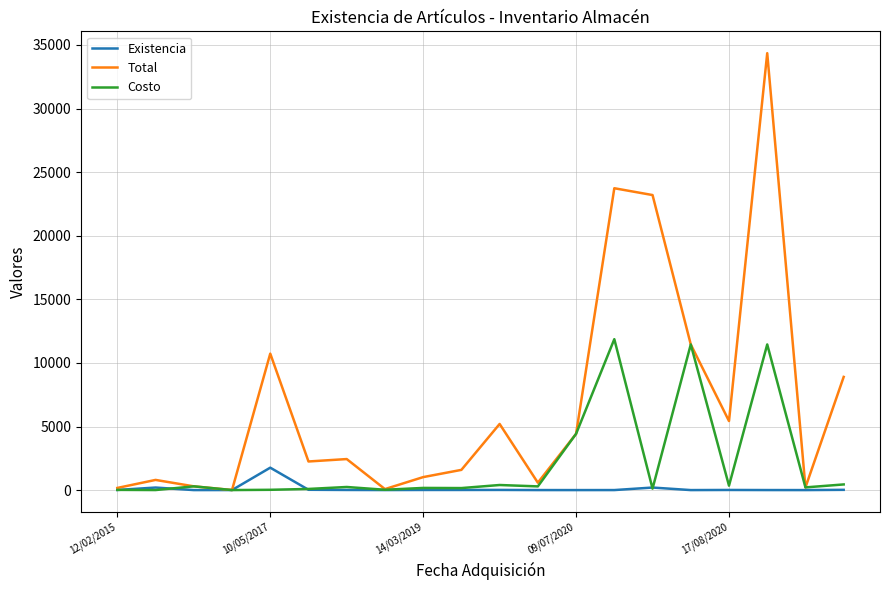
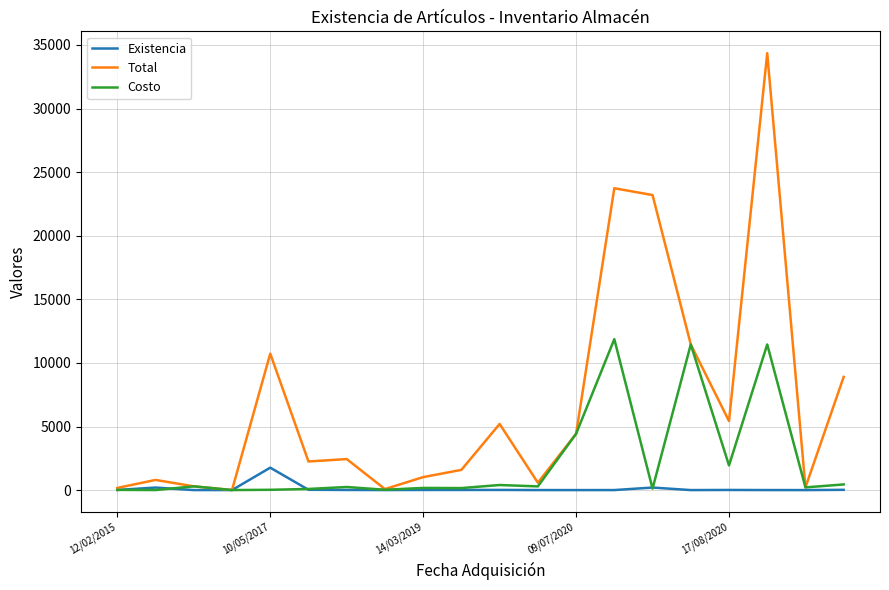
  {
    "Existencia": {
      "10/05/2017": 1800,
      "17/08/2020": 0
    },
    "Total": {
      "10/05/2017": 10700,
      "14/03/2019": 1000,
      "17/08/2020": 5400
    },
    "Costo": {
      "10/05/2017": 0,
-     "17/08/2020": 300
+     "17/08/2020": 1900
    }
  }
